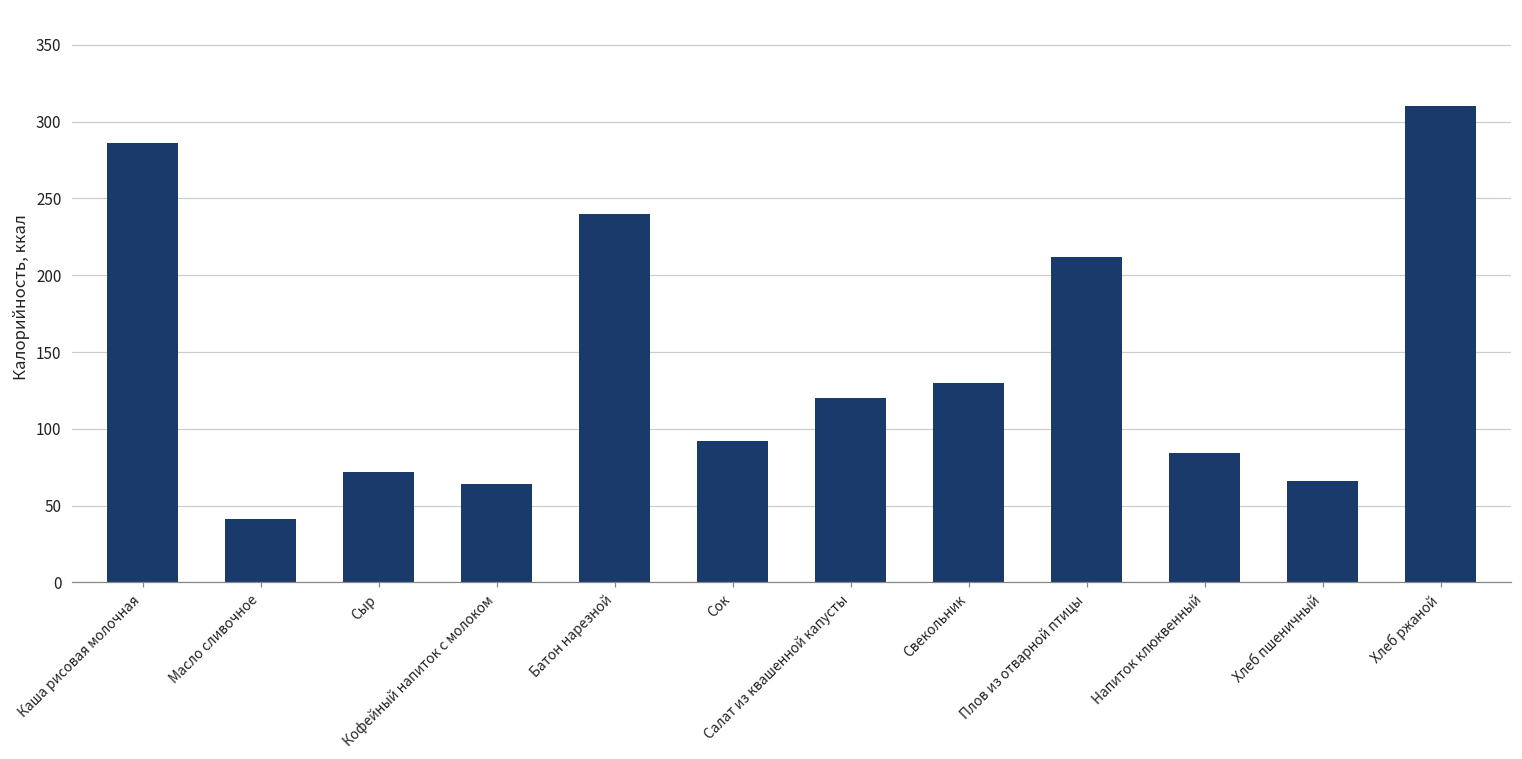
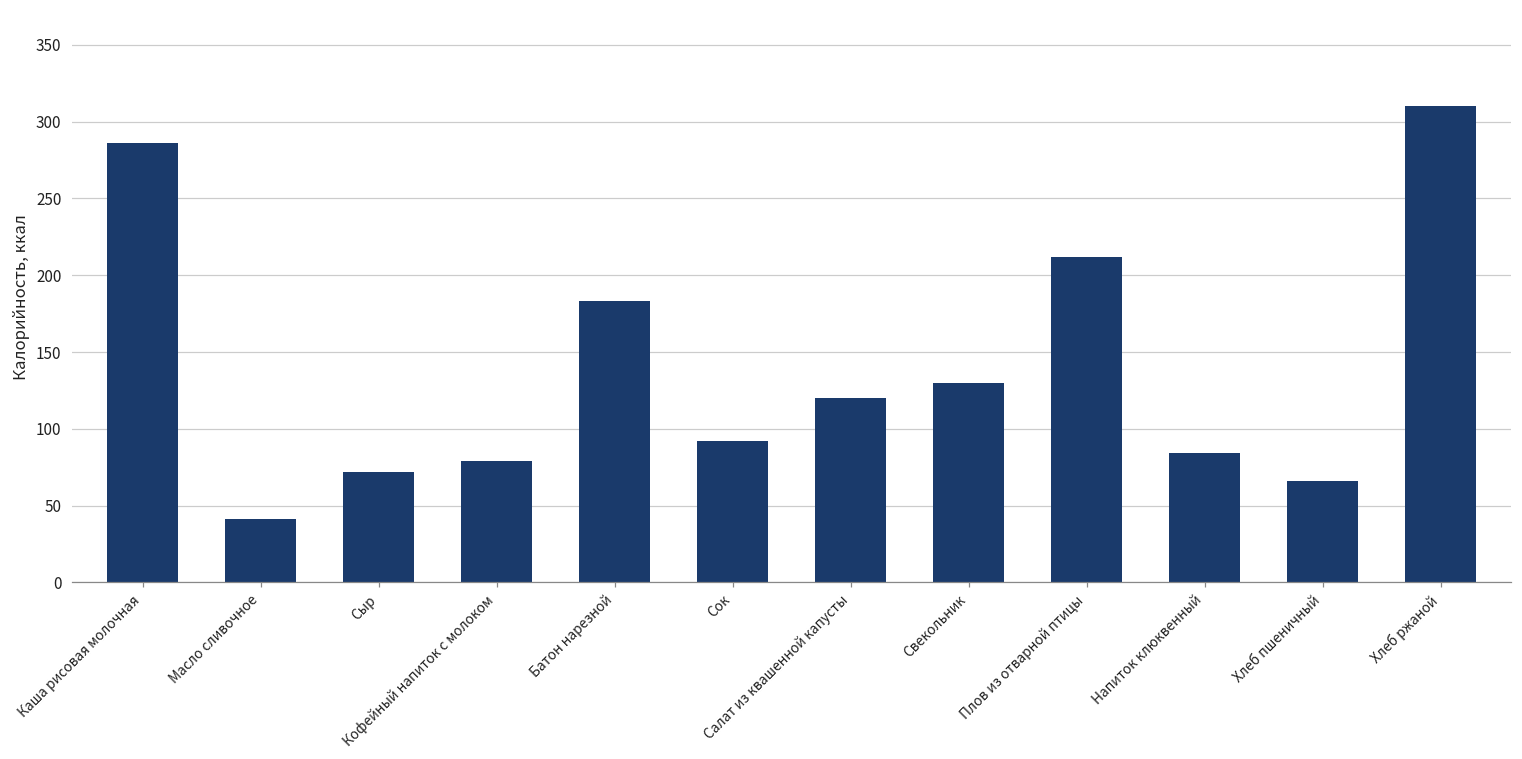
  {
    "Каша рисовая молочная": 286,
    "Масло сливочное": 41,
    "Сыр": 72,
-   "Кофейный напиток с молоком": 64,
-   "Батон нарезной": 240,
+   "Кофейный напиток с молоком": 79,
+   "Батон нарезной": 183,
    "Сок": 92,
    "Салат из квашенной капусты": 120,
    "Свекольник": 130,
    "Плов из отварной птицы": 212,
    "Напиток клюквенный": 84,
    "Хлеб пшеничный": 66,
    "Хлеб ржаной": 310
  }
